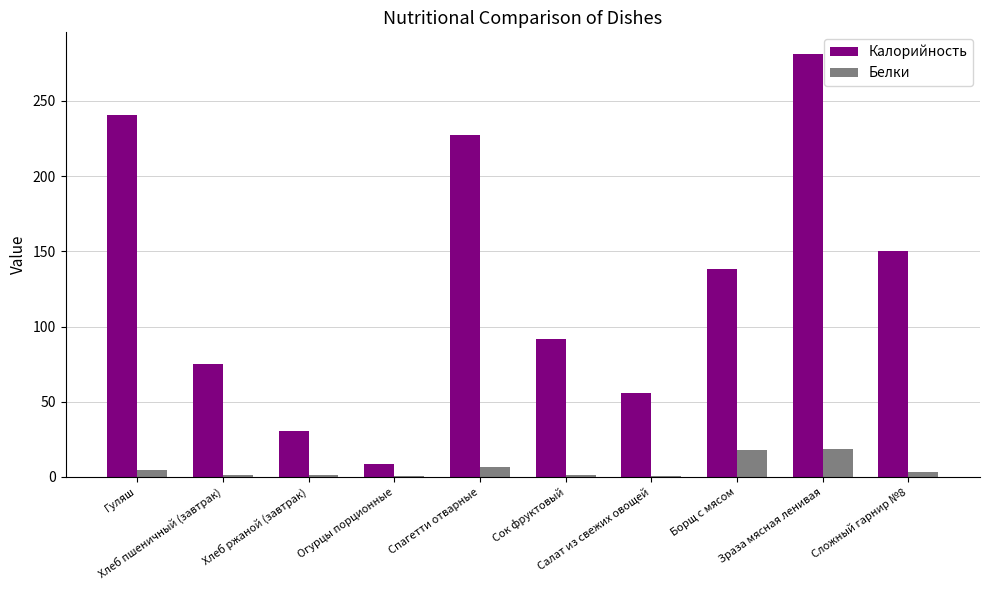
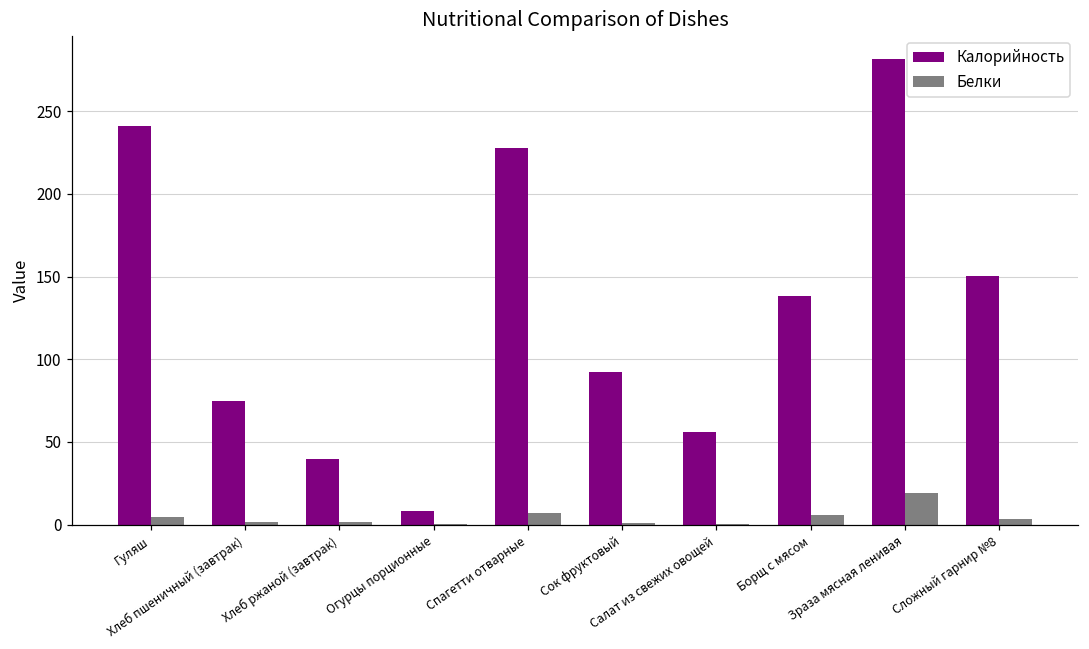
  {
    "Калорийность": {
      "Гуляш": 241,
      "Хлеб пшеничный (завтрак)": 75,
-     "Хлеб ржаной (завтрак)": 31,
+     "Хлеб ржаной (завтрак)": 40,
      "Огурцы порционные": 8,
      "Спагетти отварные": 227,
      "Сок фруктовый": 92,
      "Салат из свежих овощей": 56,
      "Борщ с мясом": 138,
      "Зраза мясная ленивая": 282,
      "Сложный гарнир №8": 150
    },
    "Белки": {
      "Гуляш": 5,
      "Спагетти отварные": 7,
-     "Борщ с мясом": 18,
+     "Борщ с мясом": 6,
      "Зраза мясная ленивая": 19,
      "Сложный гарнир №8": 4
    }
  }
